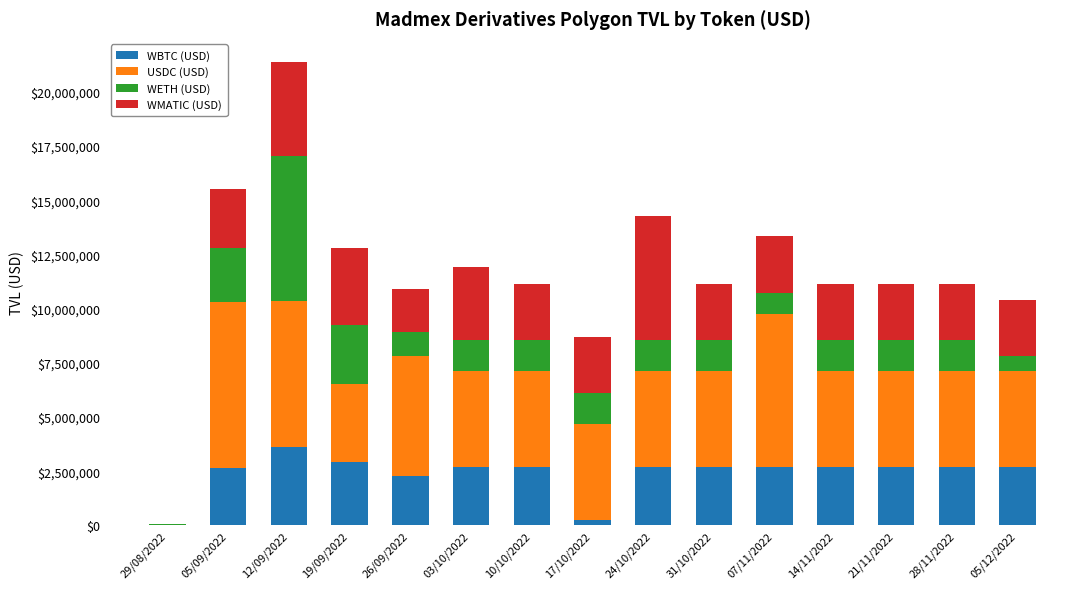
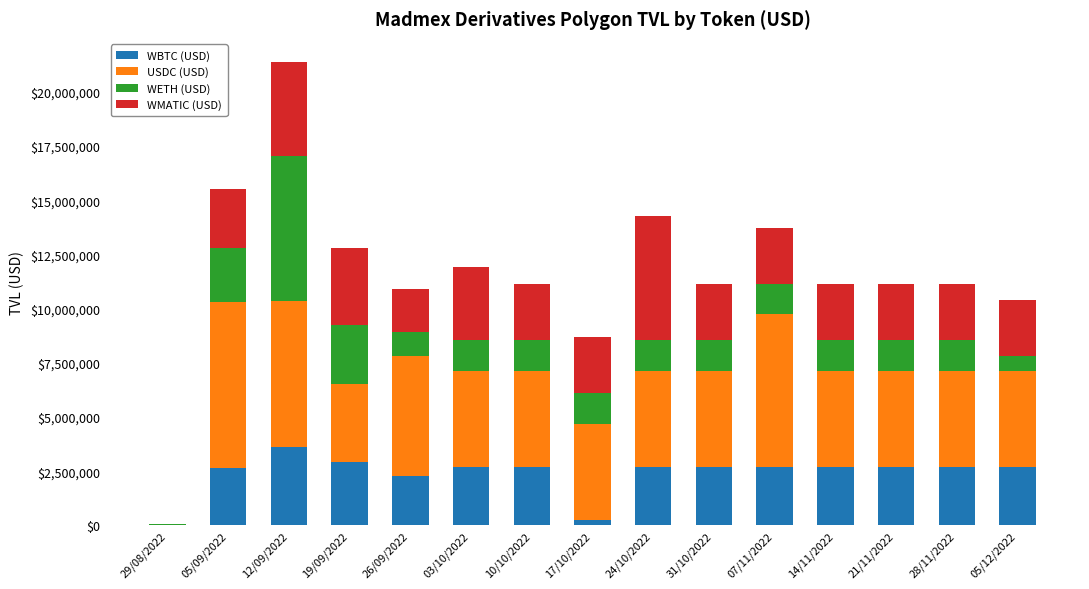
  {
    "WBTC (USD)": {
      "05/09/2022": "$2,600,000",
      "12/09/2022": "$3,600,000",
      "19/09/2022": "$2,900,000",
      "26/09/2022": "$2,300,000",
      "03/10/2022": "$2,700,000",
      "10/10/2022": "$2,700,000",
      "17/10/2022": "$300,000",
      "24/10/2022": "$2,700,000",
      "31/10/2022": "$2,700,000",
      "07/11/2022": "$2,700,000",
      "14/11/2022": "$2,700,000",
      "21/11/2022": "$2,700,000",
      "28/11/2022": "$2,700,000",
      "05/12/2022": "$2,700,000"
    },
    "USDC (USD)": {
      "05/09/2022": "$7,700,000",
      "12/09/2022": "$6,700,000",
      "19/09/2022": "$3,600,000",
      "26/09/2022": "$5,500,000",
      "03/10/2022": "$4,400,000",
      "10/10/2022": "$4,400,000",
      "17/10/2022": "$4,400,000",
      "24/10/2022": "$4,400,000",
      "31/10/2022": "$4,400,000",
      "07/11/2022": "$7,000,000",
      "14/11/2022": "$4,400,000",
      "21/11/2022": "$4,400,000",
      "28/11/2022": "$4,400,000",
      "05/12/2022": "$4,400,000"
    },
    "WETH (USD)": {
      "05/09/2022": "$2,500,000",
      "12/09/2022": "$6,700,000",
      "19/09/2022": "$2,700,000",
      "26/09/2022": "$1,100,000",
      "03/10/2022": "$1,400,000",
      "10/10/2022": "$1,400,000",
      "17/10/2022": "$1,400,000",
      "24/10/2022": "$1,400,000",
      "31/10/2022": "$1,400,000",
-     "07/11/2022": "$1,000,000",
+     "07/11/2022": "$1,400,000",
      "14/11/2022": "$1,400,000",
      "21/11/2022": "$1,400,000",
      "28/11/2022": "$1,400,000",
      "05/12/2022": "$700,000"
    },
    "WMATIC (USD)": {
      "05/09/2022": "$2,700,000",
      "12/09/2022": "$4,300,000",
      "19/09/2022": "$3,500,000",
      "26/09/2022": "$2,000,000",
      "03/10/2022": "$3,400,000",
      "10/10/2022": "$2,600,000",
      "17/10/2022": "$2,600,000",
      "24/10/2022": "$5,700,000",
      "31/10/2022": "$2,600,000",
      "07/11/2022": "$2,600,000",
      "14/11/2022": "$2,600,000",
      "21/11/2022": "$2,600,000",
      "28/11/2022": "$2,600,000",
      "05/12/2022": "$2,600,000"
    }
  }
